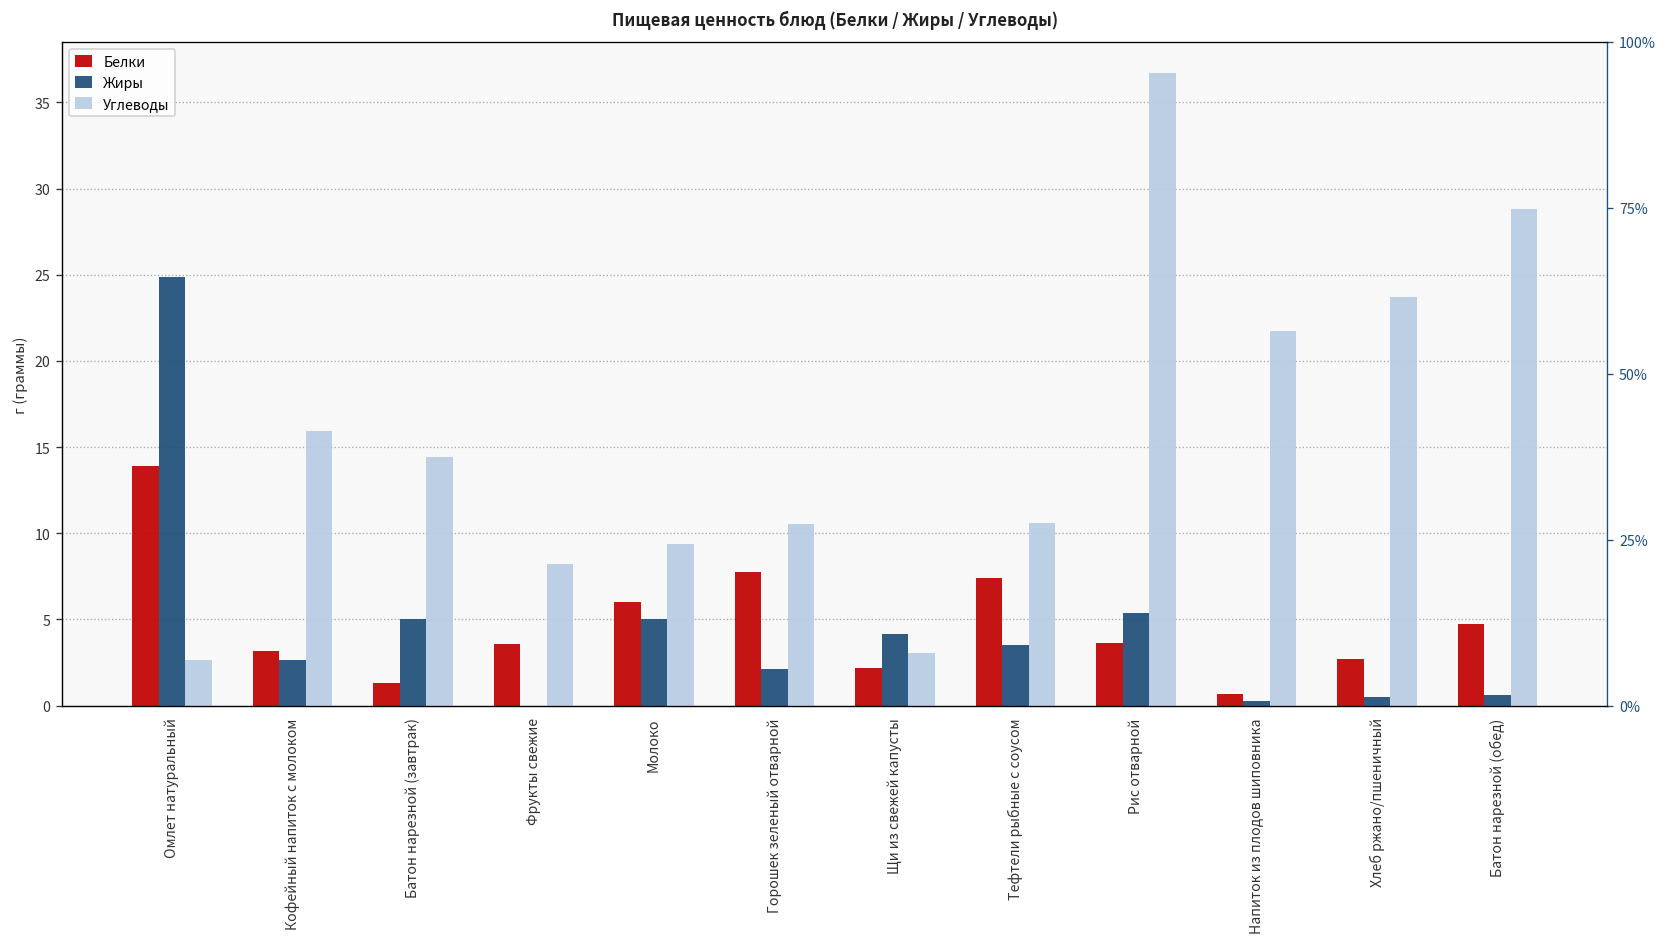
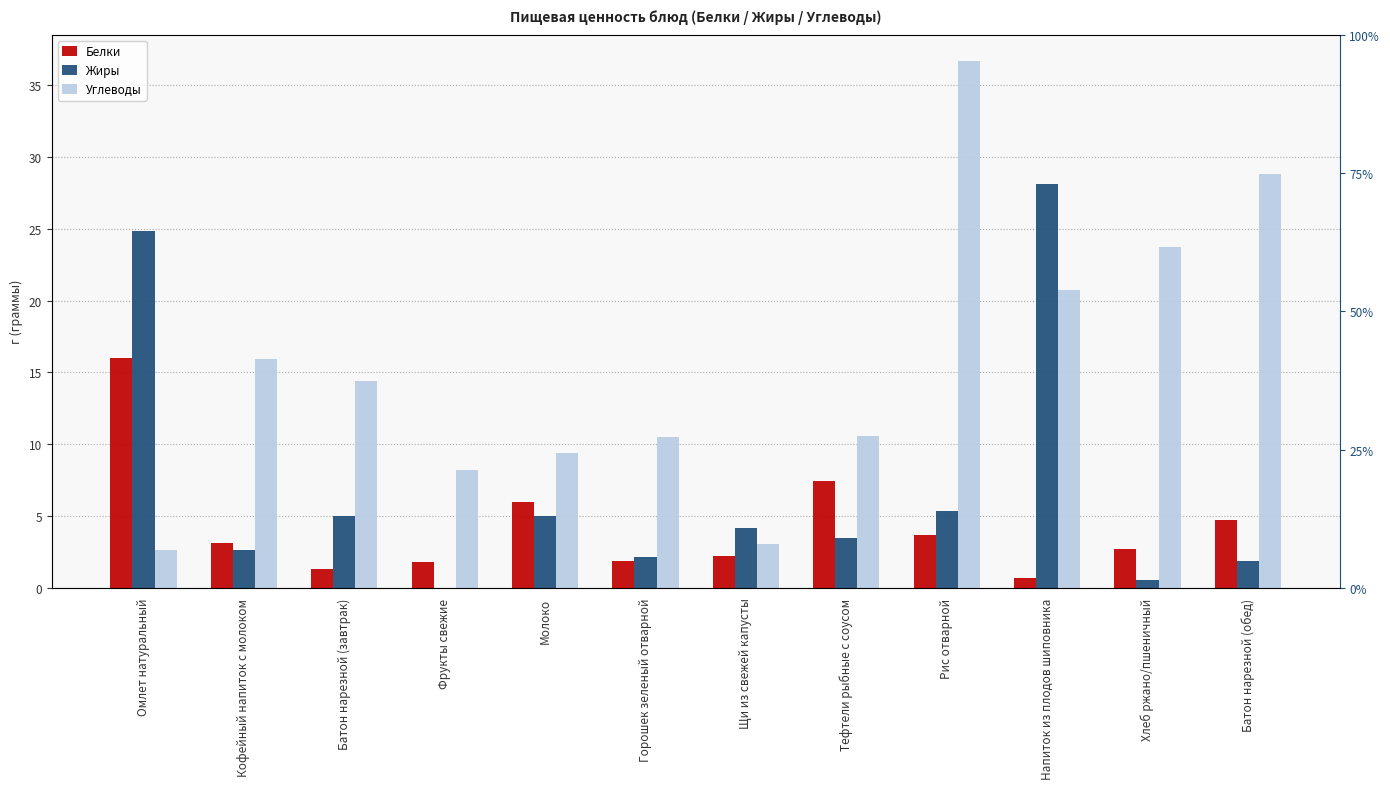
  {
    "Белки": {
-     "Омлет натуральный": 13.9,
+     "Омлет натуральный": 16.0,
      "Кофейный напиток с молоком": 3.2,
      "Батон нарезной (завтрак)": 1.3,
-     "Фрукты свежие": 3.6,
+     "Фрукты свежие": 1.8,
      "Молоко": 6.0,
-     "Горошек зеленый отварной": 7.8,
+     "Горошек зеленый отварной": 1.9,
      "Щи из свежей капусты": 2.2,
      "Тефтели рыбные с соусом": 7.4,
      "Рис отварной": 3.7,
      "Напиток из плодов шиповника": 0.7,
      "Хлеб ржано/пшеничный": 2.7,
      "Батон нарезной (обед)": 4.7
    },
    "Жиры": {
      "Омлет натуральный": 24.9,
      "Кофейный напиток с молоком": 2.7,
      "Батон нарезной (завтрак)": 5.0,
      "Фрукты свежие": 0.0,
      "Молоко": 5.0,
      "Горошек зеленый отварной": 2.1,
      "Щи из свежей капусты": 4.2,
      "Тефтели рыбные с соусом": 3.5,
      "Рис отварной": 5.4,
-     "Напиток из плодов шиповника": 0.3,
+     "Напиток из плодов шиповника": 28.1,
      "Хлеб ржано/пшеничный": 0.5,
-     "Батон нарезной (обед)": 0.6
+     "Батон нарезной (обед)": 1.9
    },
    "Углеводы": {
      "Омлет натуральный": 2.6,
      "Кофейный напиток с молоком": 15.9,
      "Батон нарезной (завтрак)": 14.4,
      "Фрукты свежие": 8.2,
      "Молоко": 9.4,
      "Горошек зеленый отварной": 10.5,
      "Щи из свежей капусты": 3.1,
      "Тефтели рыбные с соусом": 10.6,
      "Рис отварной": 36.7,
-     "Напиток из плодов шиповника": 21.7,
+     "Напиток из плодов шиповника": 20.8,
      "Хлеб ржано/пшеничный": 23.7,
      "Батон нарезной (обед)": 28.8
    }
  }
